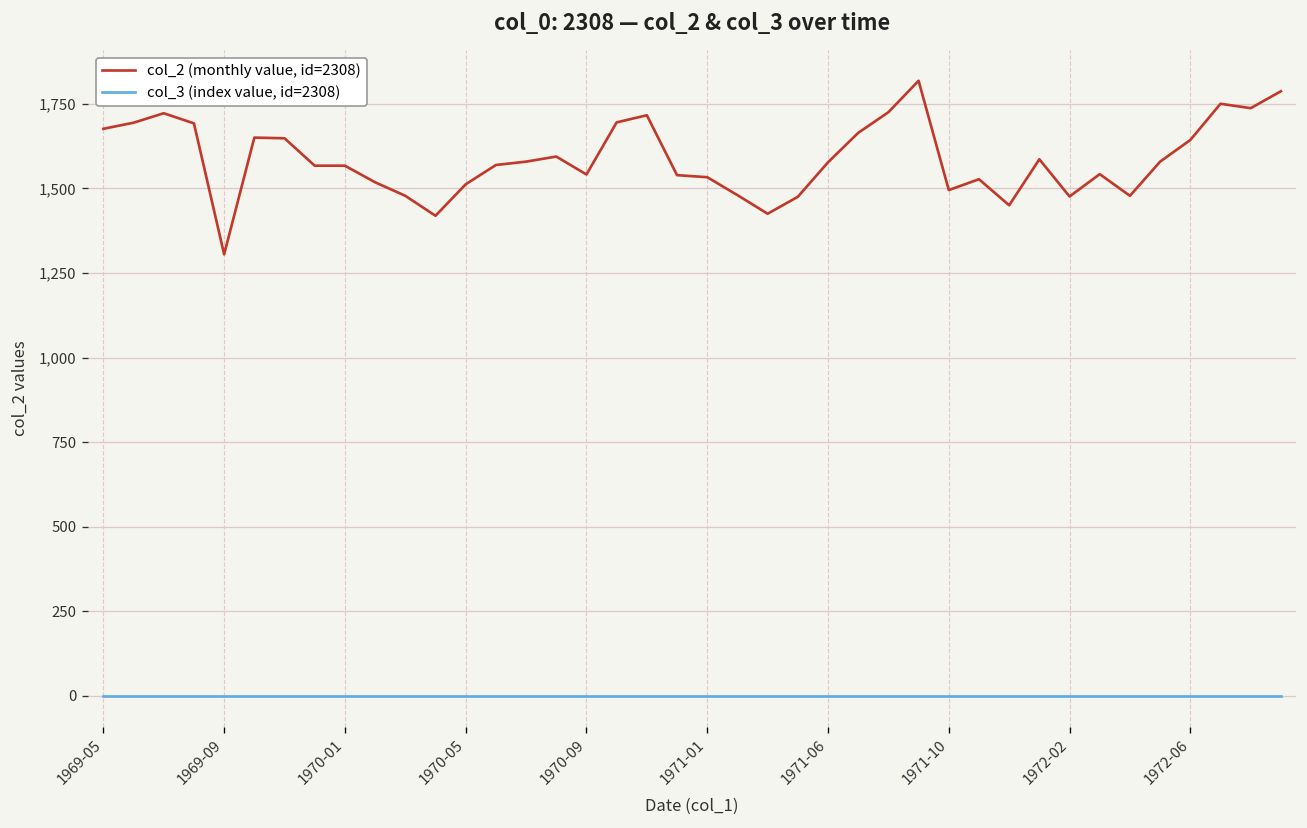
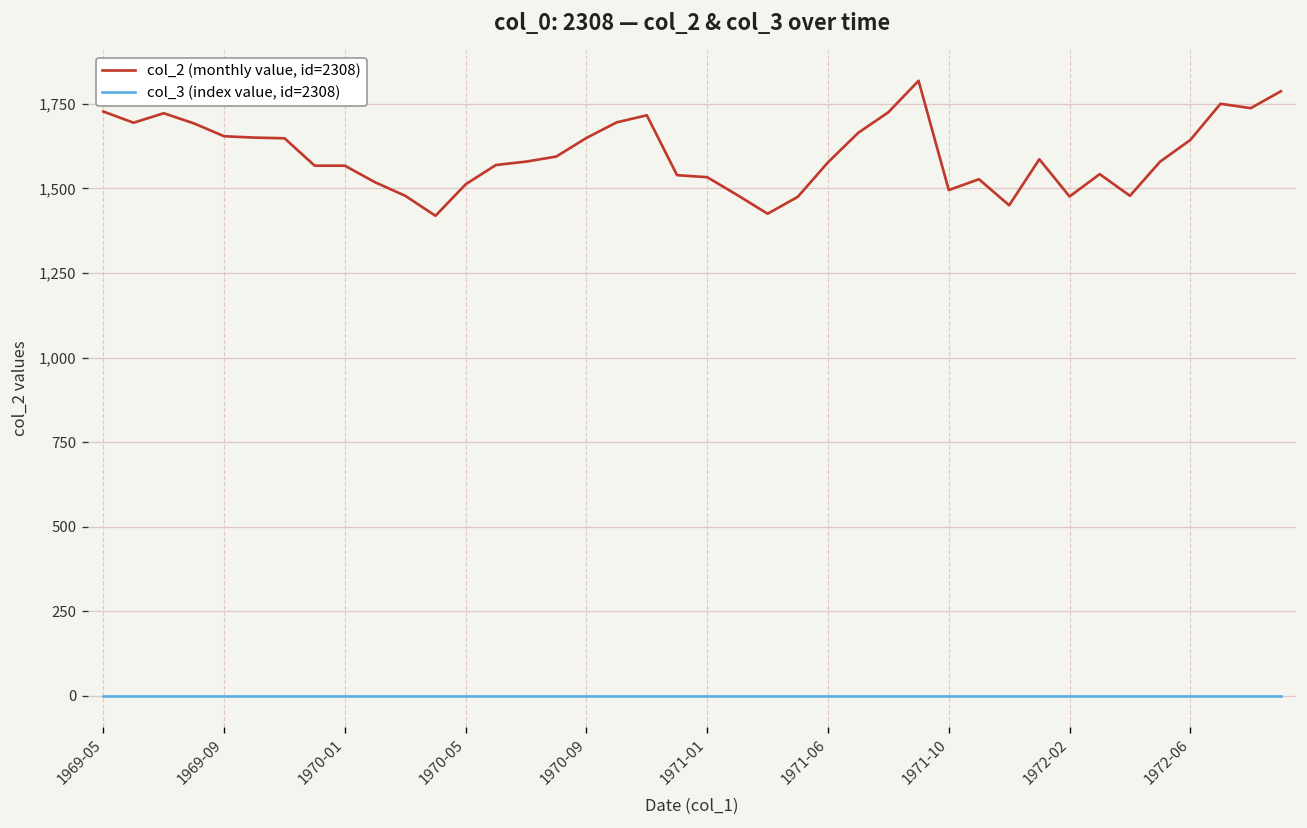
  {
    "col_2 (monthly value, id=2308)": {
-     "1969-05": "1,680",
-     "1969-09": "1,310",
+     "1969-05": "1,730",
+     "1969-09": "1,650",
      "1970-01": "1,570",
      "1970-05": "1,510",
-     "1970-09": "1,540",
+     "1970-09": "1,650",
      "1971-01": "1,530",
      "1971-06": "1,580",
      "1971-10": "1,500",
      "1972-02": "1,480",
      "1972-06": "1,640"
    },
    "col_3 (index value, id=2308)": {
      "1969-05": "0",
      "1969-09": "0",
      "1970-01": "0",
      "1970-05": "0",
      "1970-09": "0",
      "1971-01": "0",
      "1971-06": "0",
      "1971-10": "0",
      "1972-02": "0",
      "1972-06": "0"
    }
  }
